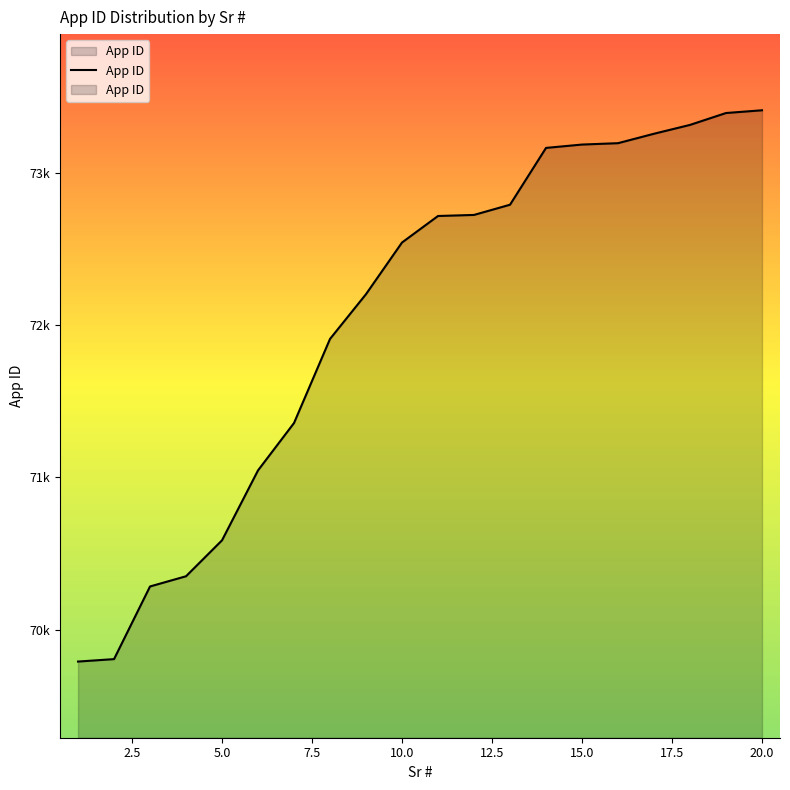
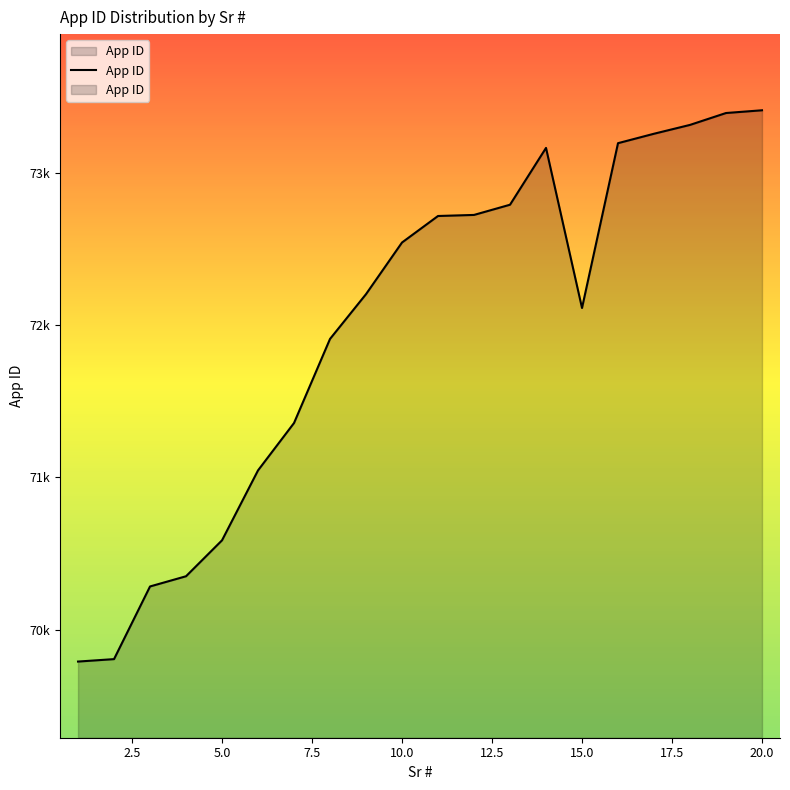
  {
    "5.0": 70590,
    "10.0": 72540,
-   "15.0": 73190,
+   "15.0": 72110,
    "20.0": 73410
  }
